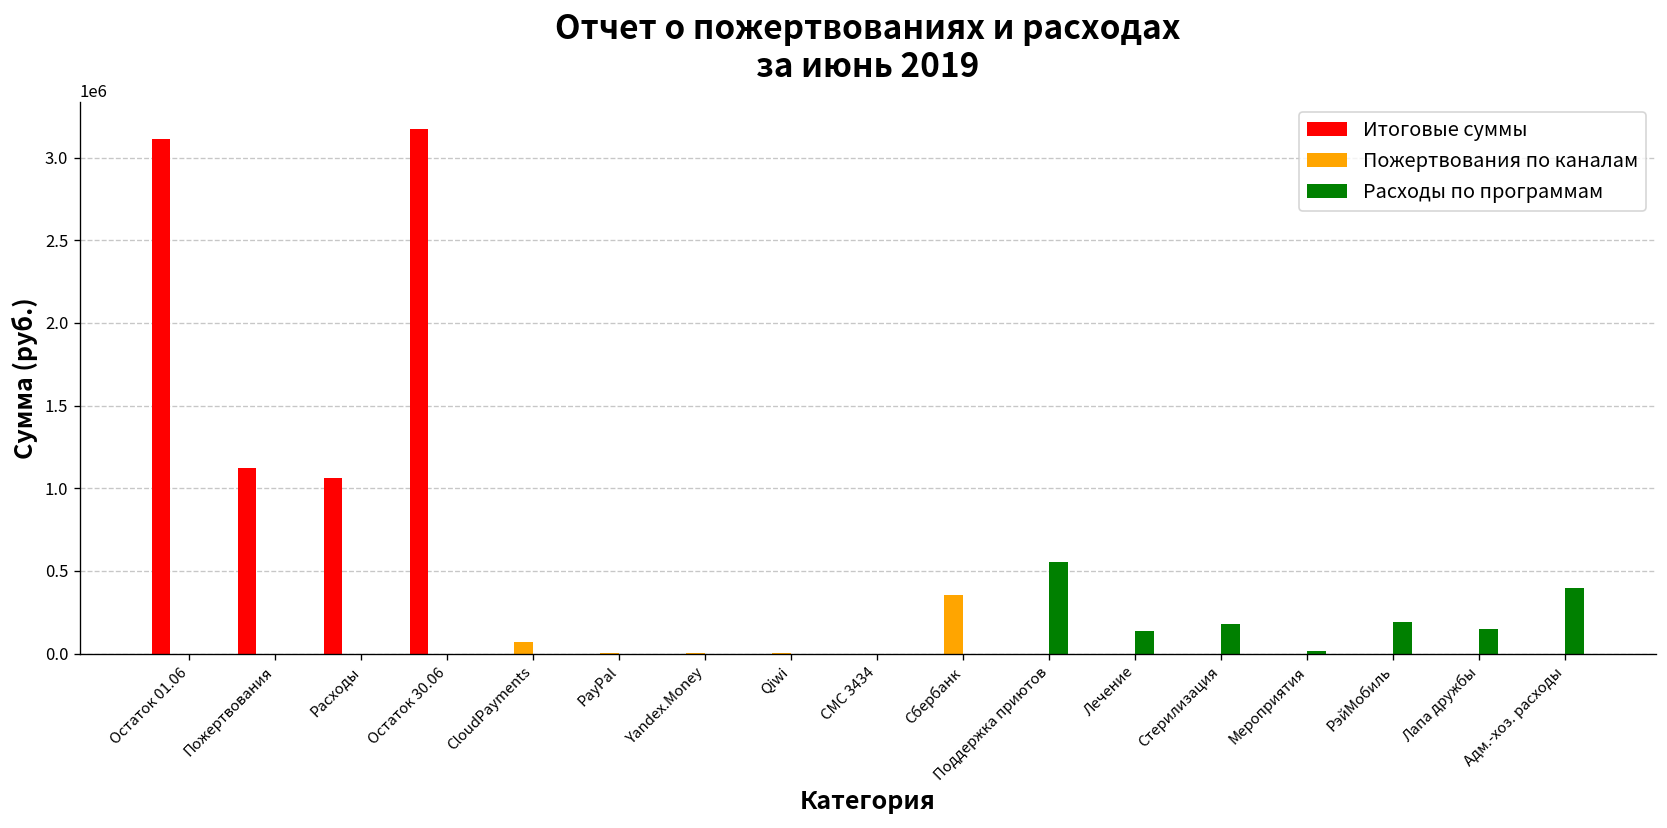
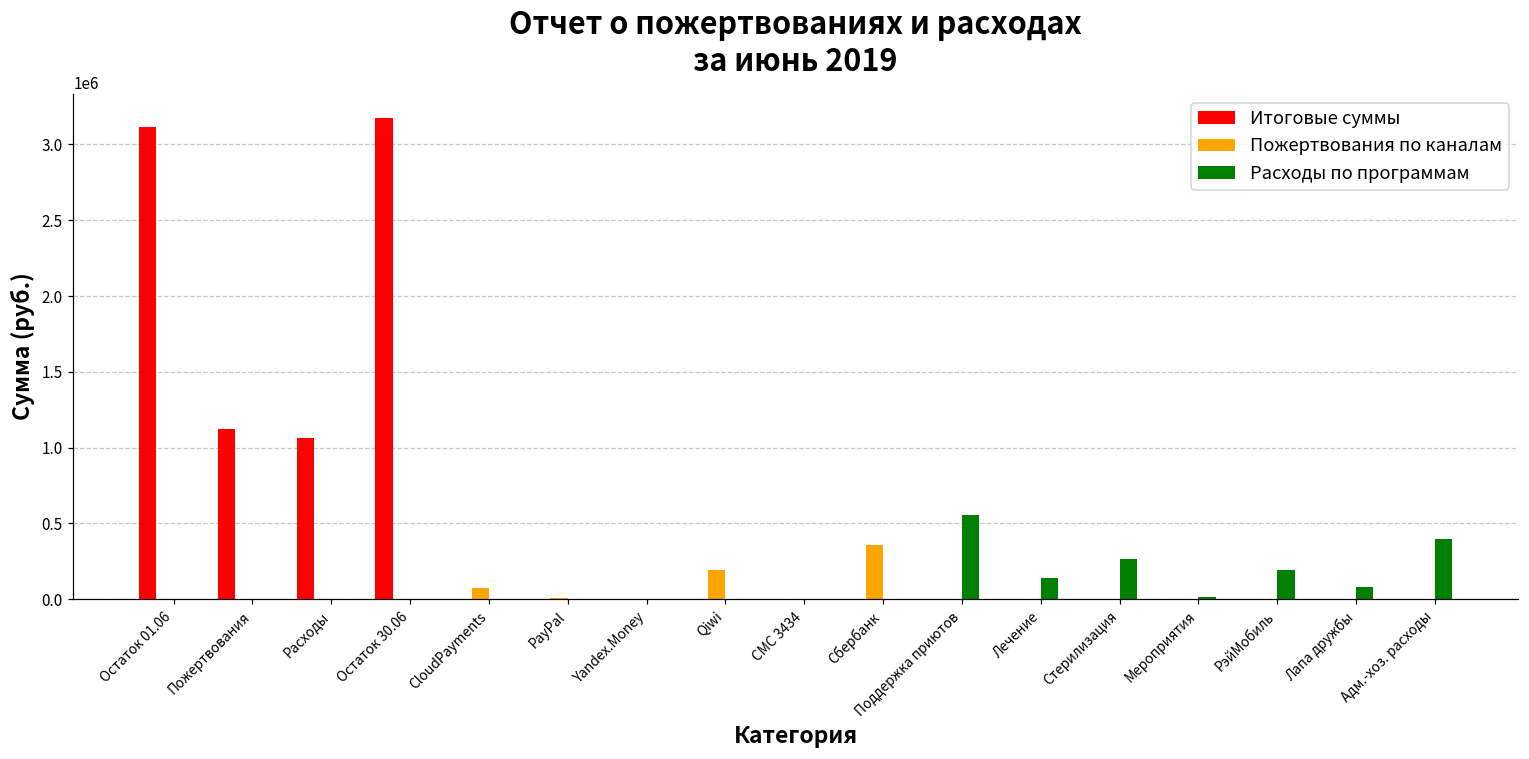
  {
    "Итоговые суммы": {
      "Остаток 01.06": 3110000,
      "Пожертвования": 1120000,
      "Расходы": 1060000,
      "Остаток 30.06": 3180000,
      "CloudPayments": 0,
      "PayPal": 0,
      "Yandex.Money": 0,
      "Qiwi": 0,
      "СМС 3434": 0,
      "Сбербанк": 0,
      "Поддержка приютов": 0,
      "Лечение": 0,
      "Стерилизация": 0,
      "Мероприятия": 0,
      "РэйМобиль": 0,
      "Лапа дружбы": 0,
      "Адм.-хоз. расходы": 0
    },
    "Пожертвования по каналам": {
      "Остаток 01.06": 0,
      "Пожертвования": 0,
      "Расходы": 0,
      "Остаток 30.06": 0,
      "CloudPayments": 70000,
-     "Qiwi": 0,
+     "Qiwi": 190000,
      "СМС 3434": 0,
      "Сбербанк": 350000,
      "Поддержка приютов": 0,
      "Лечение": 0,
      "Стерилизация": 0,
      "Мероприятия": 0,
      "РэйМобиль": 0,
      "Лапа дружбы": 0,
      "Адм.-хоз. расходы": 0
    },
    "Расходы по программам": {
      "Остаток 01.06": 0,
      "Пожертвования": 0,
      "Расходы": 0,
      "Остаток 30.06": 0,
      "CloudPayments": 0,
      "PayPal": 0,
      "Yandex.Money": 0,
      "Qiwi": 0,
      "СМС 3434": 0,
      "Сбербанк": 0,
      "Поддержка приютов": 560000,
      "Лечение": 140000,
-     "Стерилизация": 180000,
+     "Стерилизация": 270000,
      "РэйМобиль": 190000,
-     "Лапа дружбы": 150000,
+     "Лапа дружбы": 80000,
      "Адм.-хоз. расходы": 400000
    }
  }
